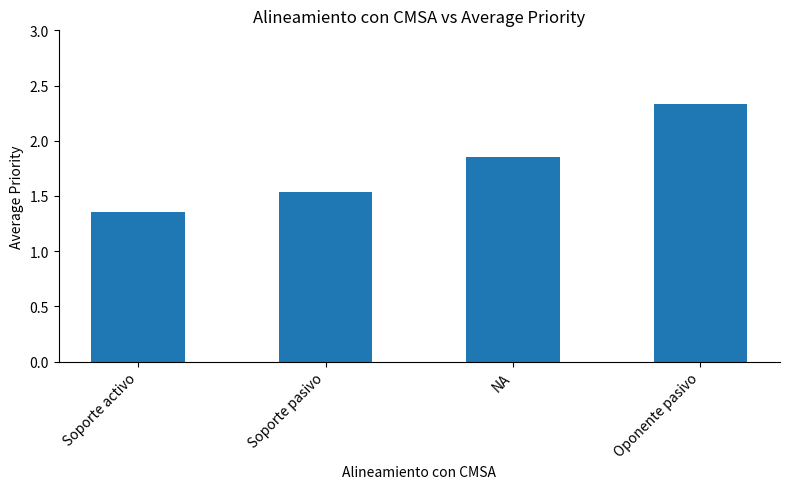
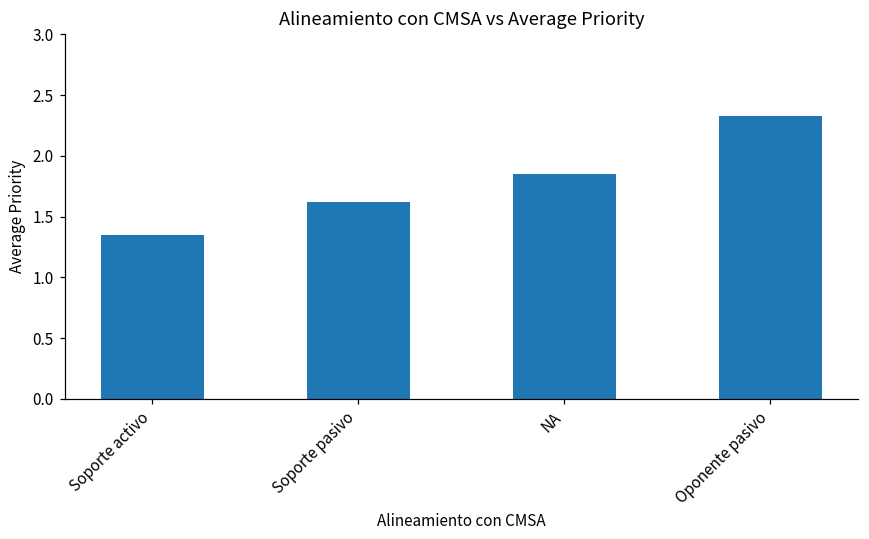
  {
    "Soporte activo": 1.35,
-   "Soporte pasivo": 1.54,
+   "Soporte pasivo": 1.62,
    "NA": 1.85,
    "Oponente pasivo": 2.33
  }
